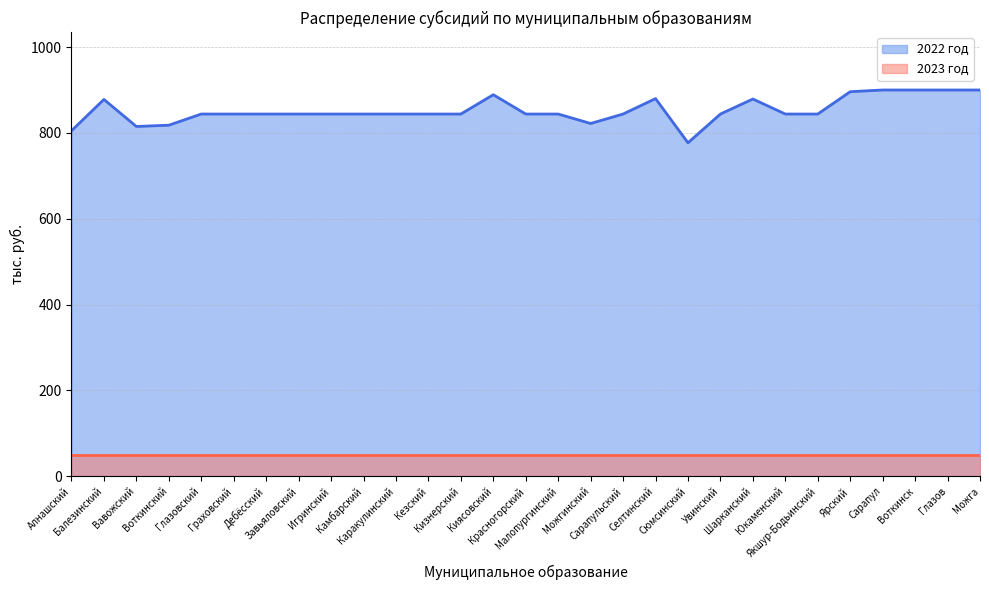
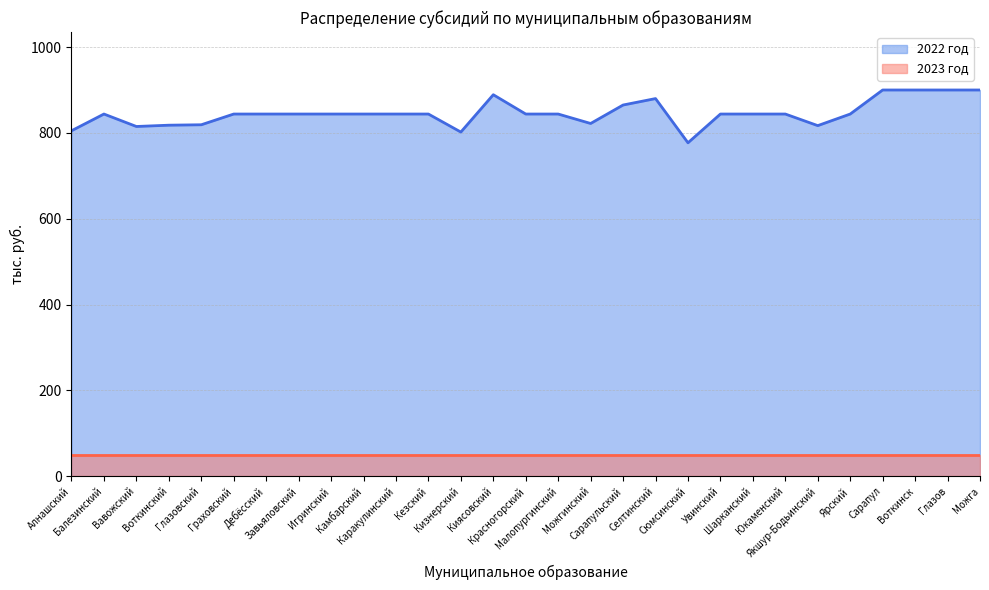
  {
    "2022 год": {
      "Алнашский": 810,
-     "Балезинский": 880,
+     "Балезинский": 840,
      "Вавожский": 820,
      "Воткинский": 820,
-     "Глазовский": 840,
+     "Глазовский": 820,
      "Граховский": 840,
      "Дебёсский": 840,
      "Завьяловский": 840,
      "Игринский": 840,
      "Камбарский": 840,
      "Каракулинский": 840,
      "Кезский": 840,
-     "Кизнерский": 840,
+     "Кизнерский": 800,
      "Киясовский": 890,
      "Красногорский": 840,
      "Малопургинский": 840,
      "Можгинский": 820,
-     "Сарапульский": 840,
+     "Сарапульский": 870,
      "Селтинский": 880,
      "Сюмсинский": 780,
      "Увинский": 840,
-     "Шарканский": 880,
+     "Шарканский": 840,
      "Юкаменский": 840,
-     "Якшур-Бодьинский": 840,
-     "Ярский": 900,
+     "Якшур-Бодьинский": 820,
+     "Ярский": 840,
      "Сарапул": 900,
      "Воткинск": 900,
      "Глазов": 900,
      "Можга": 900
    },
    "2023 год": {
      "Алнашский": 50,
      "Балезинский": 50,
      "Вавожский": 50,
      "Воткинский": 50,
      "Глазовский": 50,
      "Граховский": 50,
      "Дебёсский": 50,
      "Завьяловский": 50,
      "Игринский": 50,
      "Камбарский": 50,
      "Каракулинский": 50,
      "Кезский": 50,
      "Кизнерский": 50,
      "Киясовский": 50,
      "Красногорский": 50,
      "Малопургинский": 50,
      "Можгинский": 50,
      "Сарапульский": 50,
      "Селтинский": 50,
      "Сюмсинский": 50,
      "Увинский": 50,
      "Шарканский": 50,
      "Юкаменский": 50,
      "Якшур-Бодьинский": 50,
      "Ярский": 50,
      "Сарапул": 50,
      "Воткинск": 50,
      "Глазов": 50,
      "Можга": 50
    }
  }
